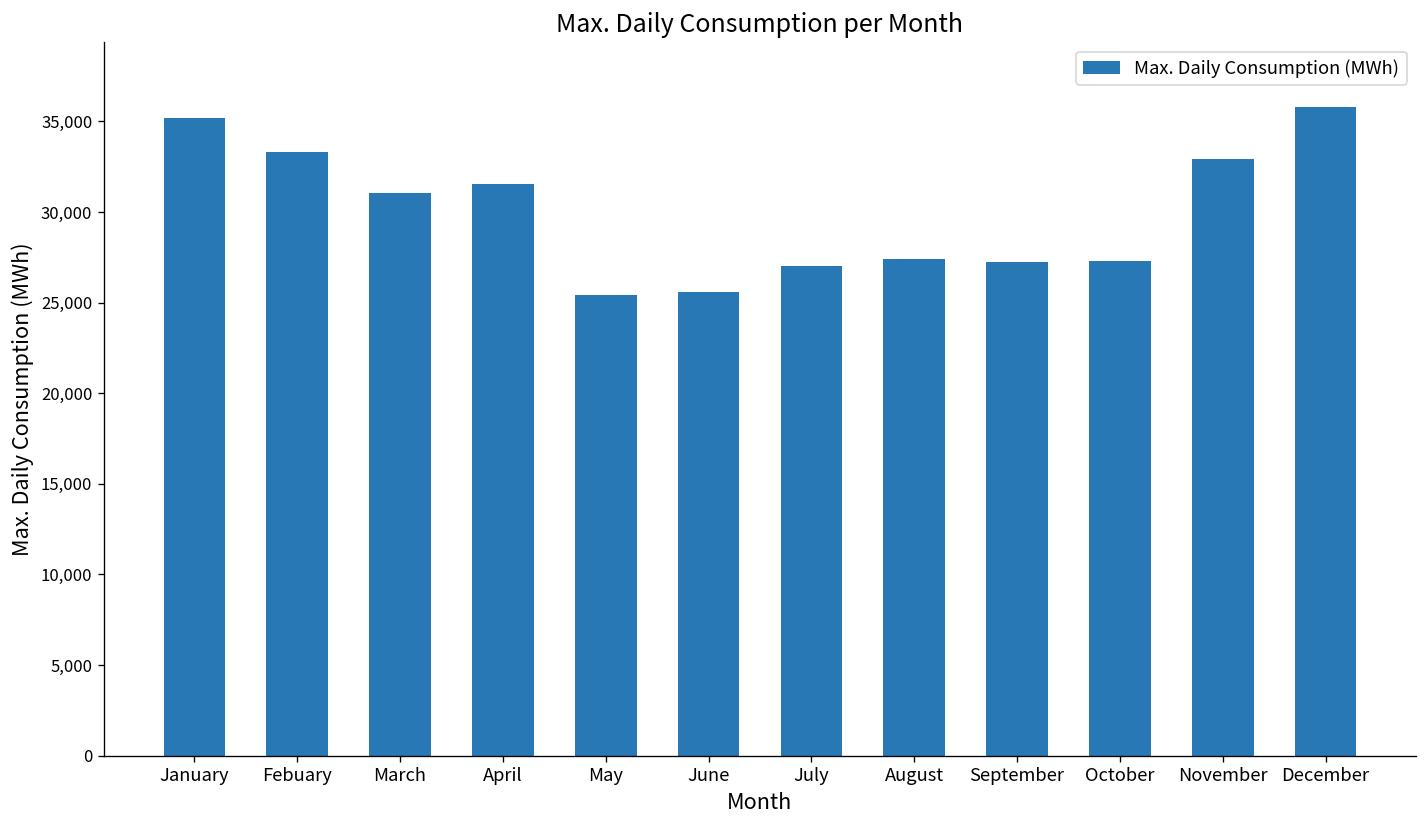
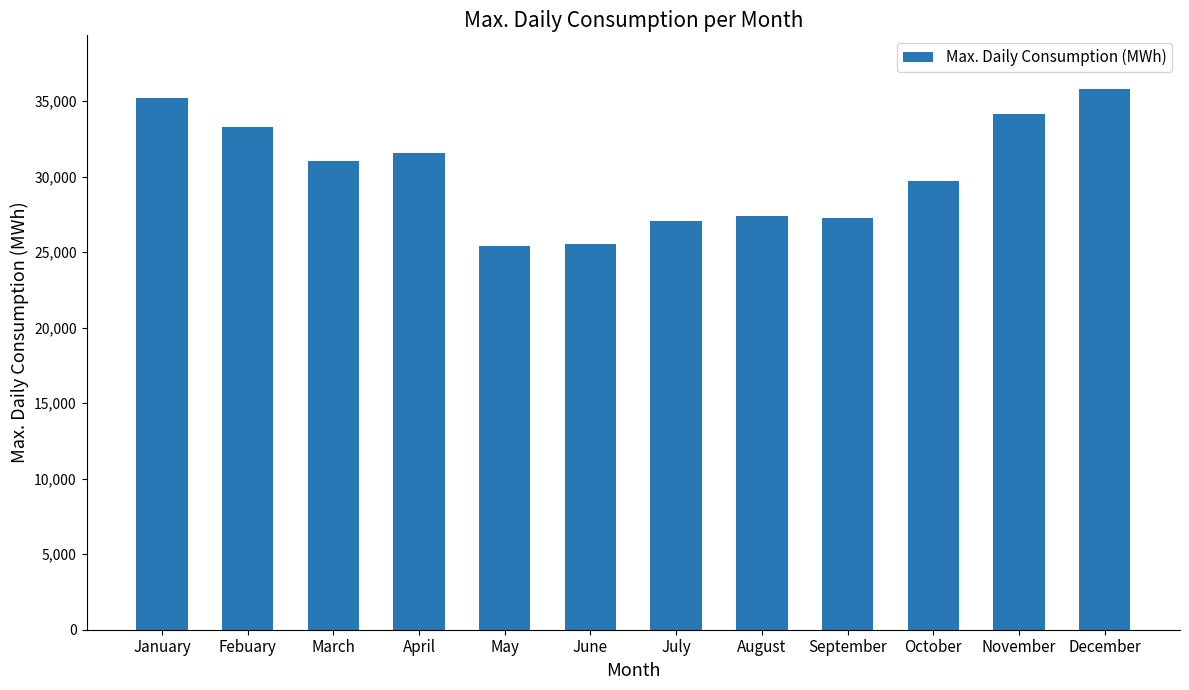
  {
    "January": "35,200",
    "Febuary": "33,300",
    "March": "31,000",
    "April": "31,600",
    "May": "25,400",
    "June": "25,600",
    "July": "27,000",
    "August": "27,400",
    "September": "27,200",
-   "October": "27,300",
-   "November": "32,900",
+   "October": "29,700",
+   "November": "34,100",
    "December": "35,800"
  }
